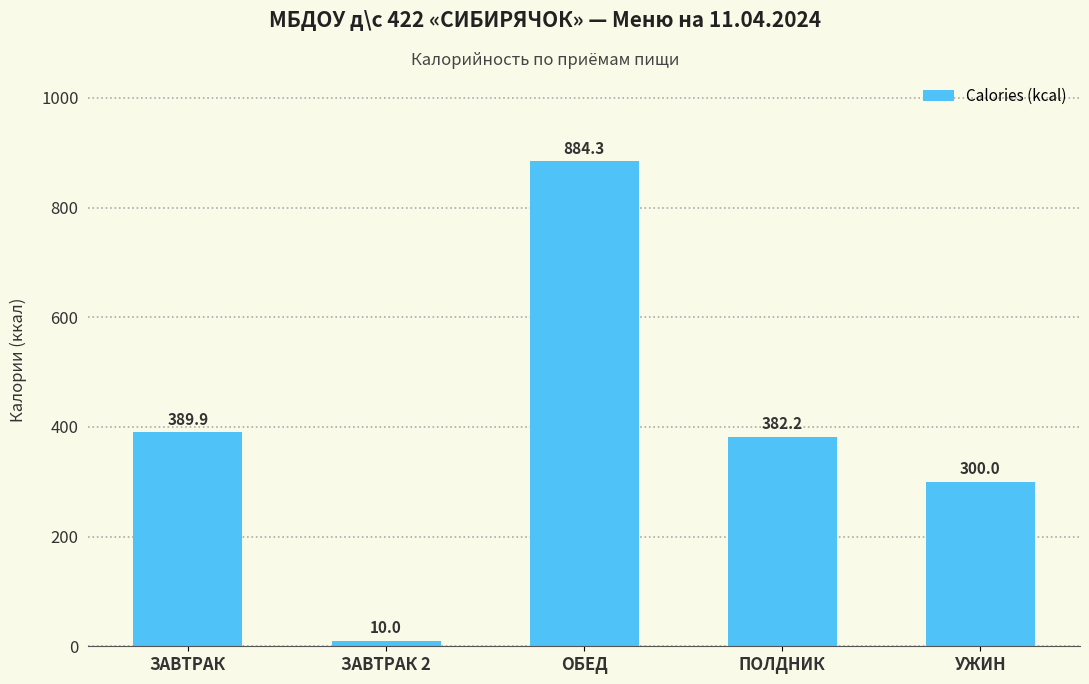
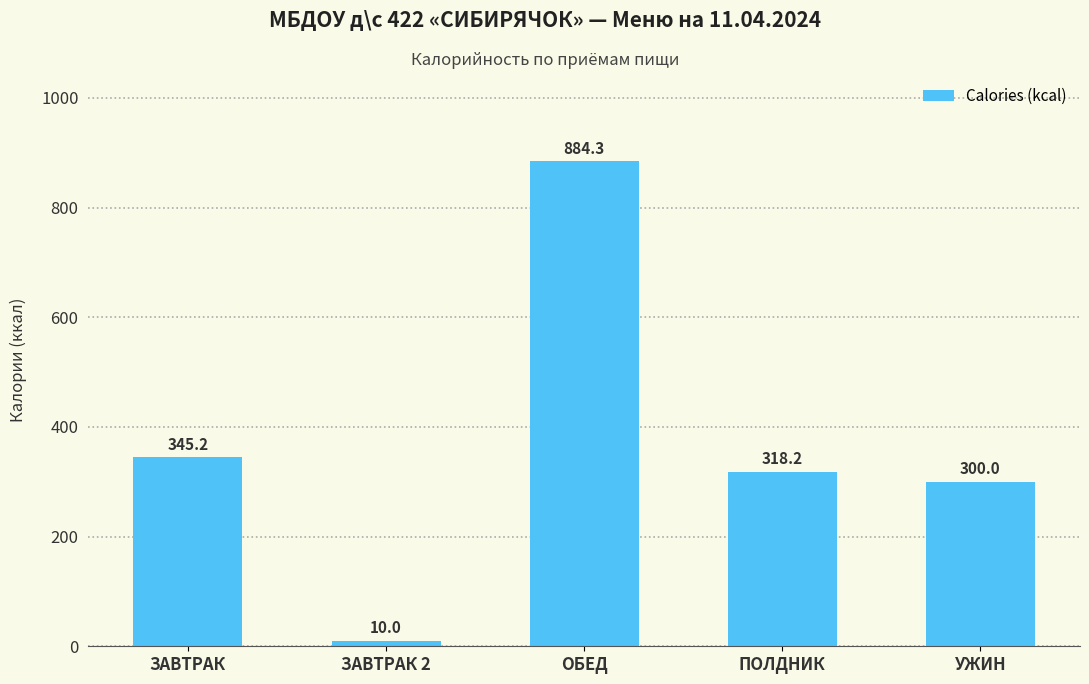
  {
-   "ЗАВТРАК": 389.9,
+   "ЗАВТРАК": 345.2,
    "ЗАВТРАК 2": 10.0,
    "ОБЕД": 884.3,
-   "ПОЛДНИК": 382.2,
+   "ПОЛДНИК": 318.2,
    "УЖИН": 300.0
  }
